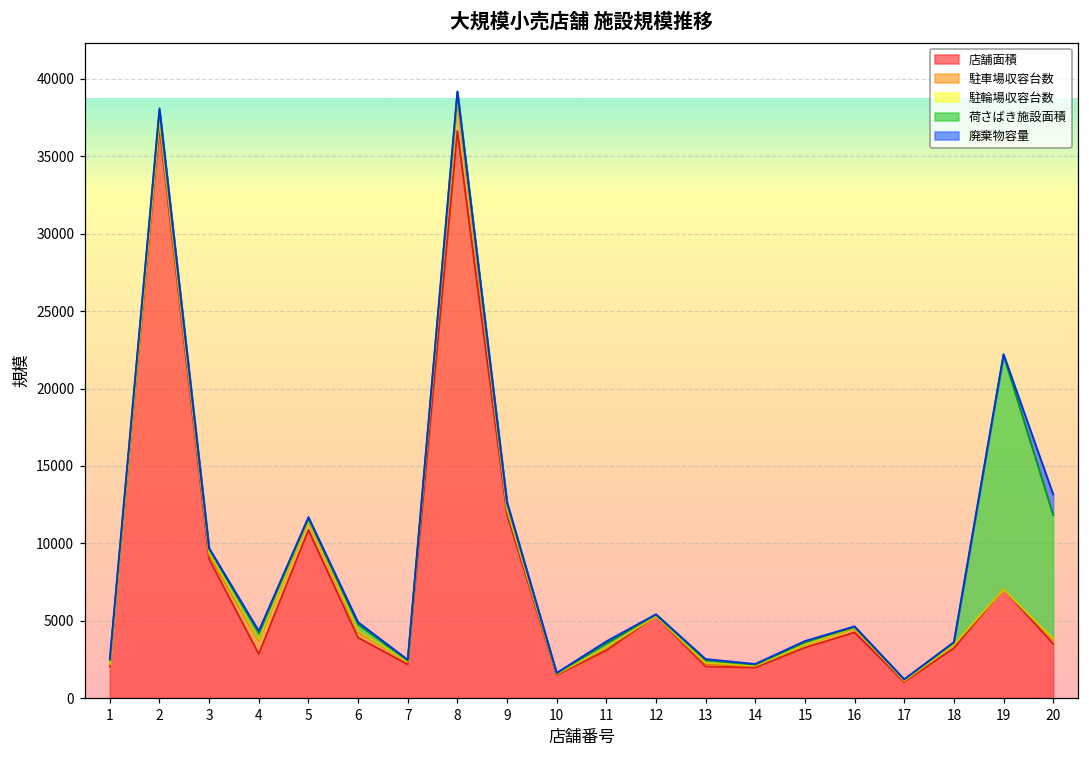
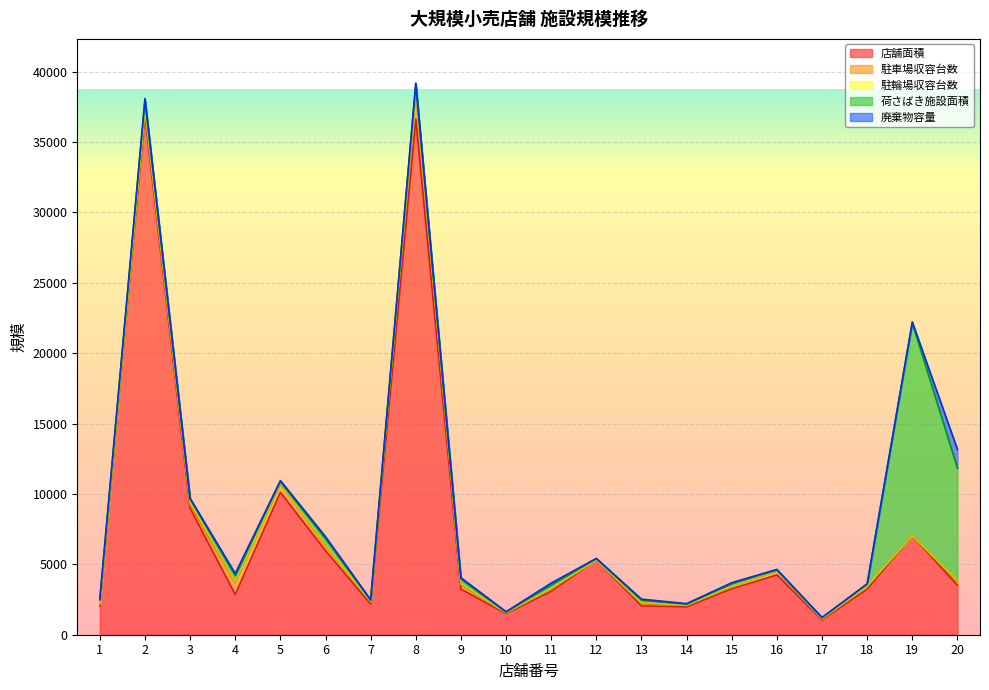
  {
    "店舗面積": {
      "2": 36900,
      "3": 9000,
      "4": 2900,
-     "5": 10900,
-     "6": 3900,
+     "5": 10100,
+     "6": 6000,
      "8": 36600,
-     "9": 11900,
+     "9": 3200,
      "16": 4200,
      "18": 3200,
      "20": 3500
    },
    "駐車場収容台数": {
      "2": 400,
      "3": 200,
      "8": 1900
    },
    "駐輪場収容台数": {
      "2": 200,
      "3": 200,
      "8": 300
    },
    "荷さばき施設面積": {
      "20": 8000
    },
    "廃棄物容量": {
      "20": 1300
    }
  }
